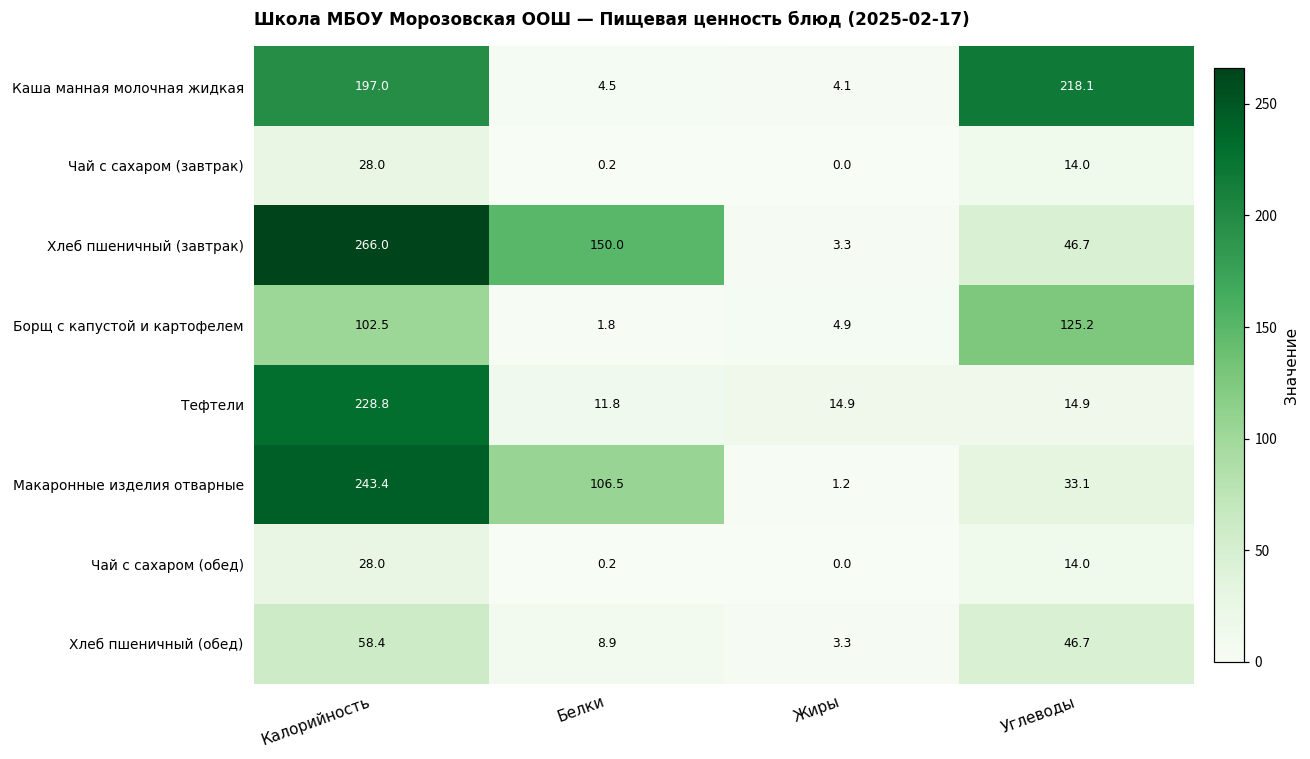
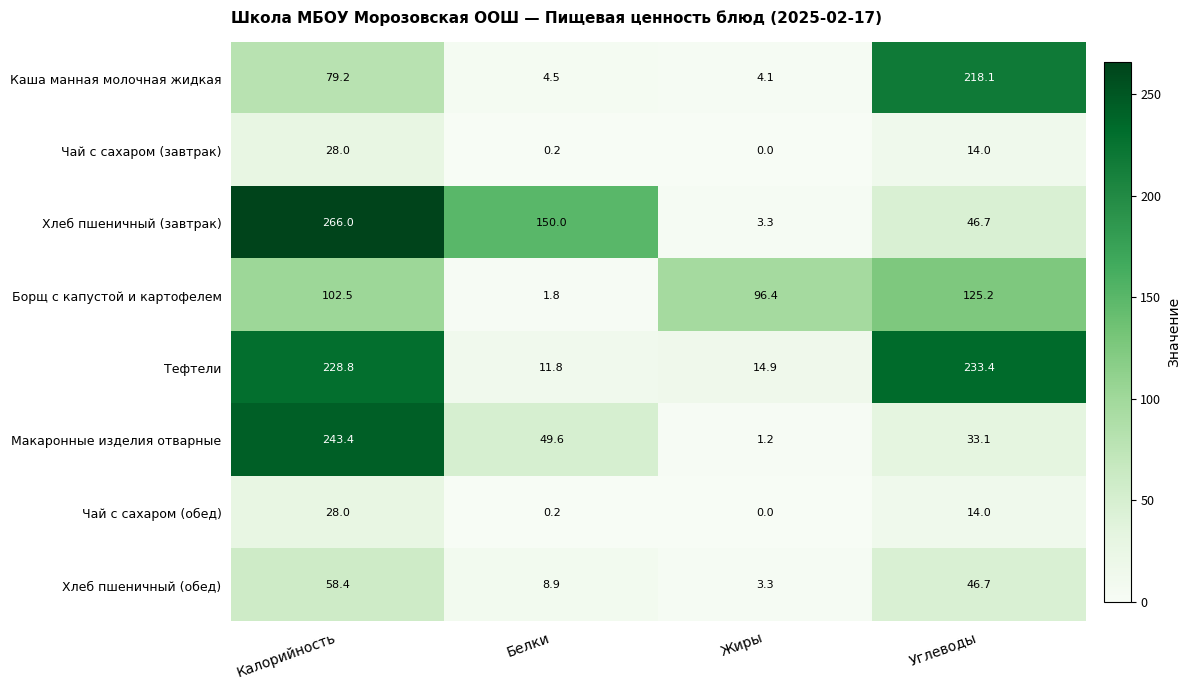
  {
    "Каша манная молочная жидкая": {
-     "Калорийность": 197.0,
+     "Калорийность": 79.2,
      "Белки": 4.5,
      "Жиры": 4.1,
      "Углеводы": 218.1
    },
    "Чай с сахаром (завтрак)": {
      "Калорийность": 28.0,
      "Белки": 0.2,
      "Жиры": 0.0,
      "Углеводы": 14.0
    },
    "Хлеб пшеничный (завтрак)": {
      "Калорийность": 266.0,
      "Белки": 150.0,
      "Жиры": 3.3,
      "Углеводы": 46.7
    },
    "Борщ с капустой и картофелем": {
      "Калорийность": 102.5,
      "Белки": 1.8,
-     "Жиры": 4.9,
+     "Жиры": 96.4,
      "Углеводы": 125.2
    },
    "Тефтели": {
      "Калорийность": 228.8,
      "Белки": 11.8,
      "Жиры": 14.9,
-     "Углеводы": 14.9
+     "Углеводы": 233.4
    },
    "Макаронные изделия отварные": {
      "Калорийность": 243.4,
-     "Белки": 106.5,
+     "Белки": 49.6,
      "Жиры": 1.2,
      "Углеводы": 33.1
    },
    "Чай с сахаром (обед)": {
      "Калорийность": 28.0,
      "Белки": 0.2,
      "Жиры": 0.0,
      "Углеводы": 14.0
    },
    "Хлеб пшеничный (обед)": {
      "Калорийность": 58.4,
      "Белки": 8.9,
      "Жиры": 3.3,
      "Углеводы": 46.7
    }
  }
